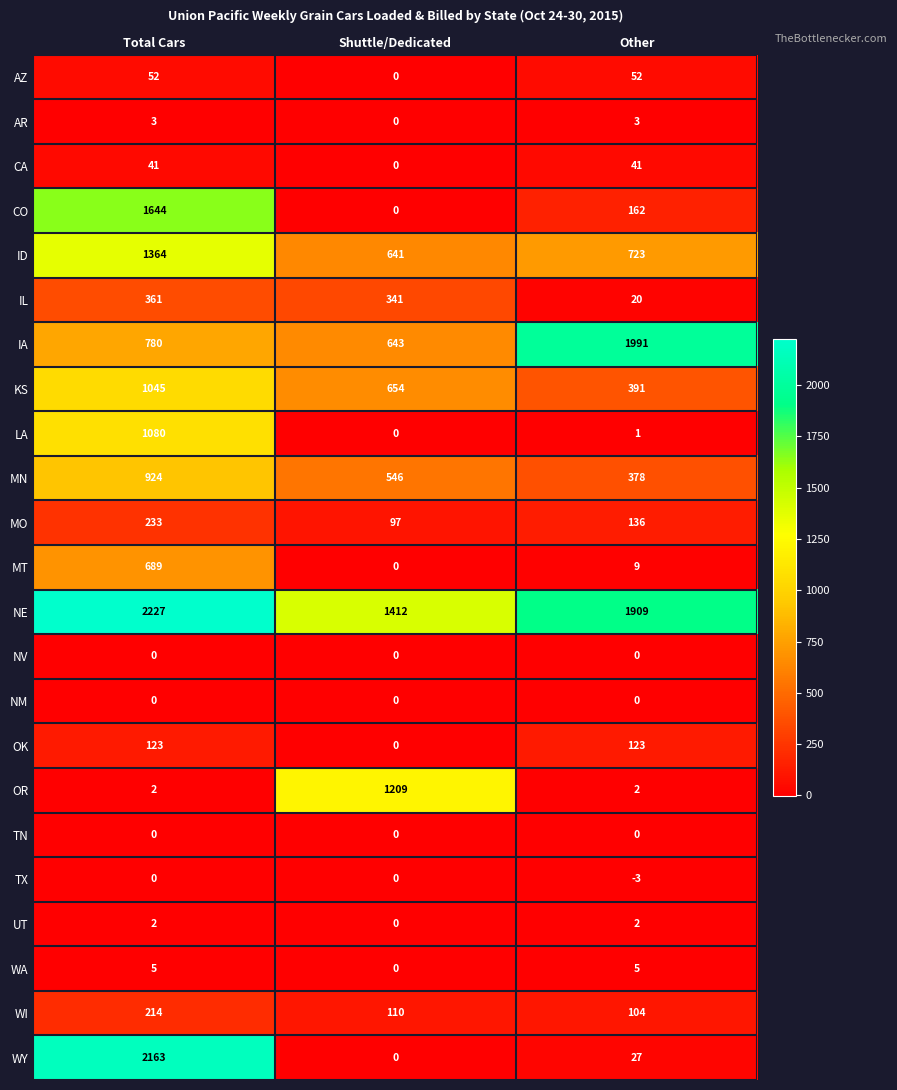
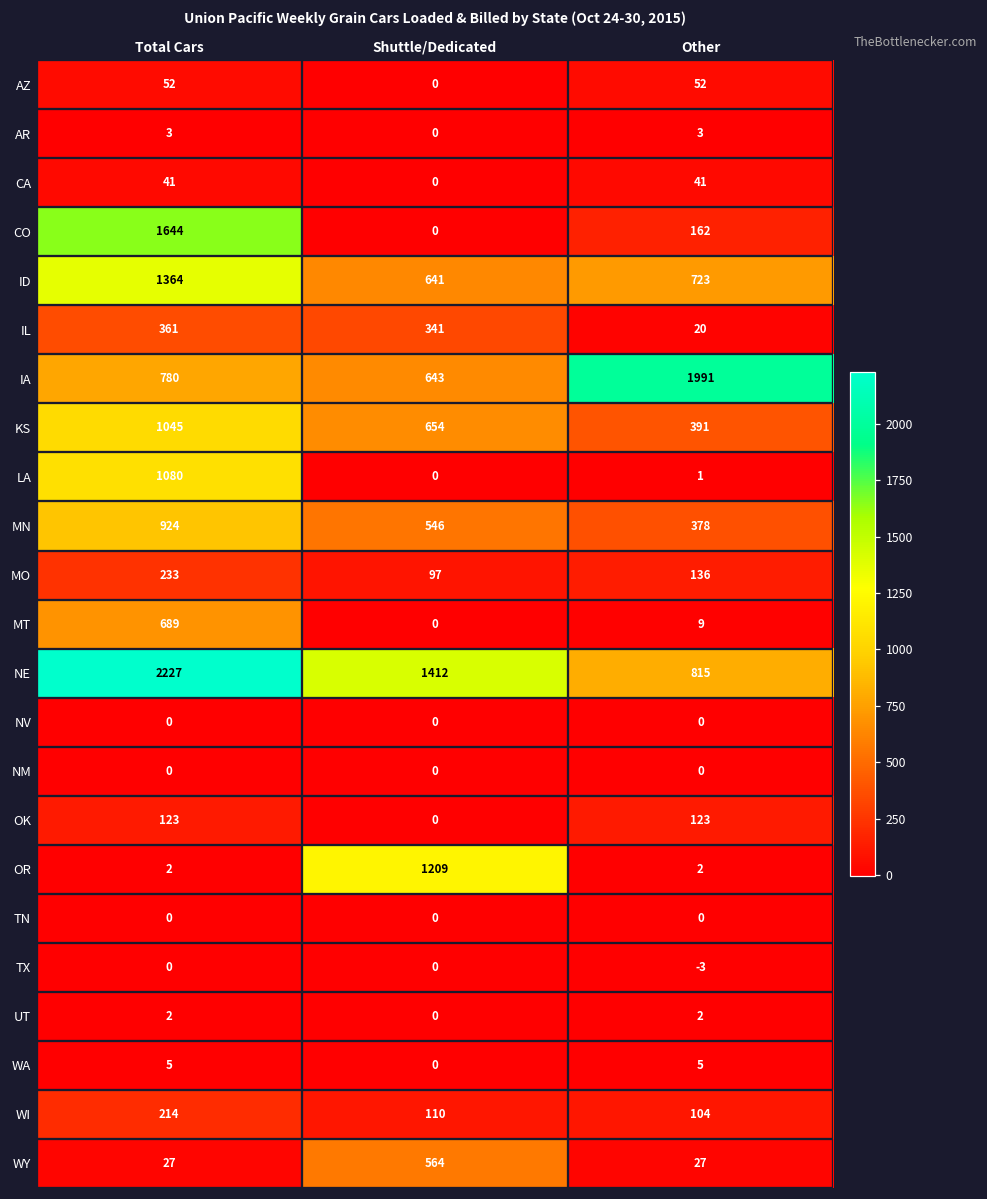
  {
    "AZ": {
      "Total Cars": 52,
      "Shuttle/Dedicated": 0,
      "Other": 52
    },
    "AR": {
      "Total Cars": 3,
      "Shuttle/Dedicated": 0,
      "Other": 3
    },
    "CA": {
      "Total Cars": 41,
      "Shuttle/Dedicated": 0,
      "Other": 41
    },
    "CO": {
      "Total Cars": 1644,
      "Shuttle/Dedicated": 0,
      "Other": 162
    },
    "ID": {
      "Total Cars": 1364,
      "Shuttle/Dedicated": 641,
      "Other": 723
    },
    "IL": {
      "Total Cars": 361,
      "Shuttle/Dedicated": 341,
      "Other": 20
    },
    "IA": {
      "Total Cars": 780,
      "Shuttle/Dedicated": 643,
      "Other": 1991
    },
    "KS": {
      "Total Cars": 1045,
      "Shuttle/Dedicated": 654,
      "Other": 391
    },
    "LA": {
      "Total Cars": 1080,
      "Shuttle/Dedicated": 0,
      "Other": 1
    },
    "MN": {
      "Total Cars": 924,
      "Shuttle/Dedicated": 546,
      "Other": 378
    },
    "MO": {
      "Total Cars": 233,
      "Shuttle/Dedicated": 97,
      "Other": 136
    },
    "MT": {
      "Total Cars": 689,
      "Shuttle/Dedicated": 0,
      "Other": 9
    },
    "NE": {
      "Total Cars": 2227,
      "Shuttle/Dedicated": 1412,
-     "Other": 1909
+     "Other": 815
    },
    "NV": {
      "Total Cars": 0,
      "Shuttle/Dedicated": 0,
      "Other": 0
    },
    "NM": {
      "Total Cars": 0,
      "Shuttle/Dedicated": 0,
      "Other": 0
    },
    "OK": {
      "Total Cars": 123,
      "Shuttle/Dedicated": 0,
      "Other": 123
    },
    "OR": {
      "Total Cars": 2,
      "Shuttle/Dedicated": 1209,
      "Other": 2
    },
    "TN": {
      "Total Cars": 0,
      "Shuttle/Dedicated": 0,
      "Other": 0
    },
    "TX": {
      "Total Cars": 0,
      "Shuttle/Dedicated": 0,
      "Other": -3
    },
    "UT": {
      "Total Cars": 2,
      "Shuttle/Dedicated": 0,
      "Other": 2
    },
    "WA": {
      "Total Cars": 5,
      "Shuttle/Dedicated": 0,
      "Other": 5
    },
    "WI": {
      "Total Cars": 214,
      "Shuttle/Dedicated": 110,
      "Other": 104
    },
    "WY": {
-     "Total Cars": 2163,
-     "Shuttle/Dedicated": 0,
+     "Total Cars": 27,
+     "Shuttle/Dedicated": 564,
      "Other": 27
    }
  }
